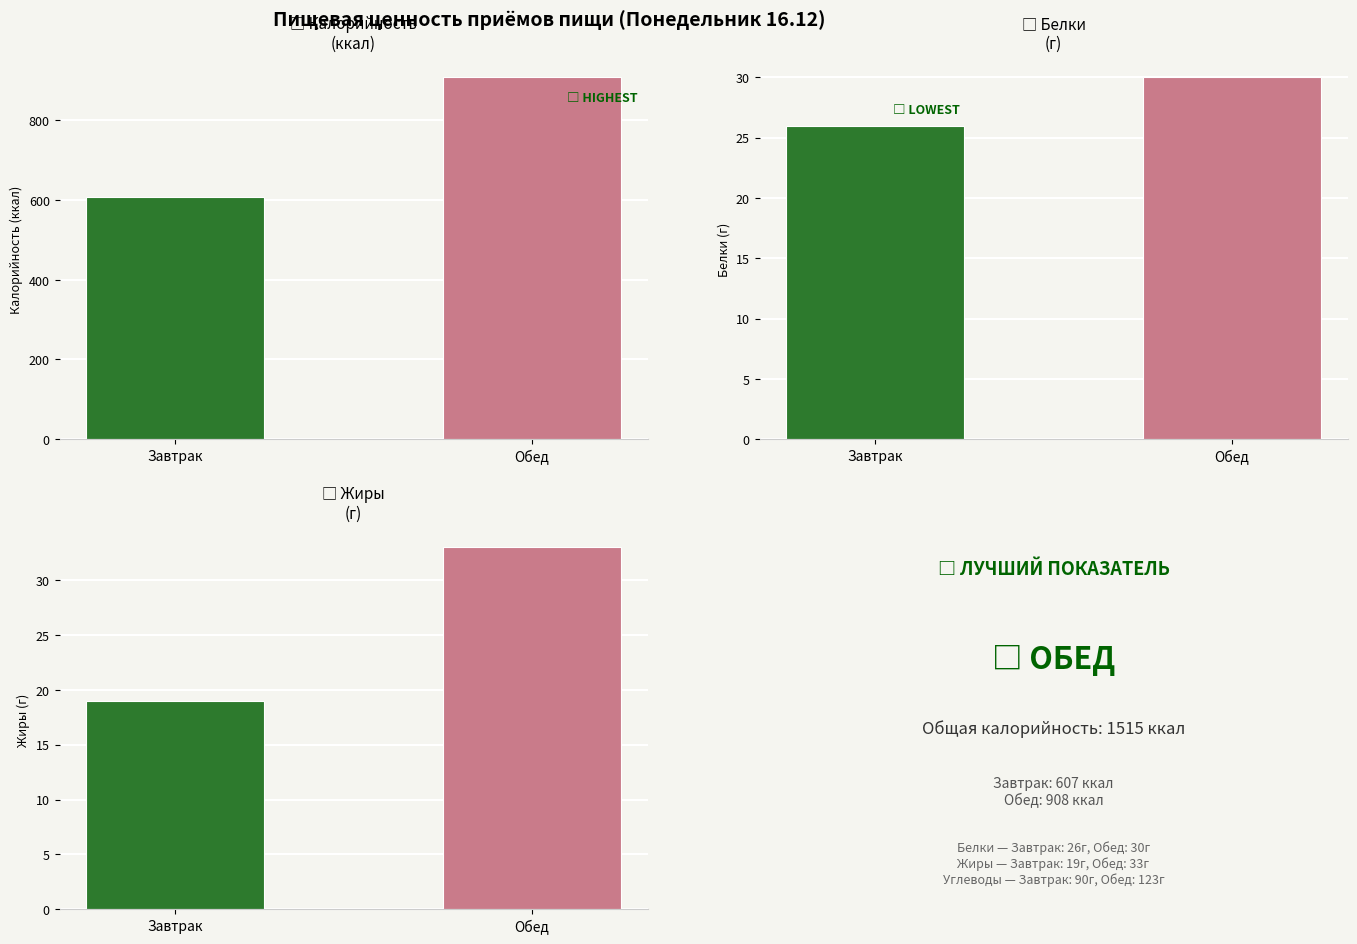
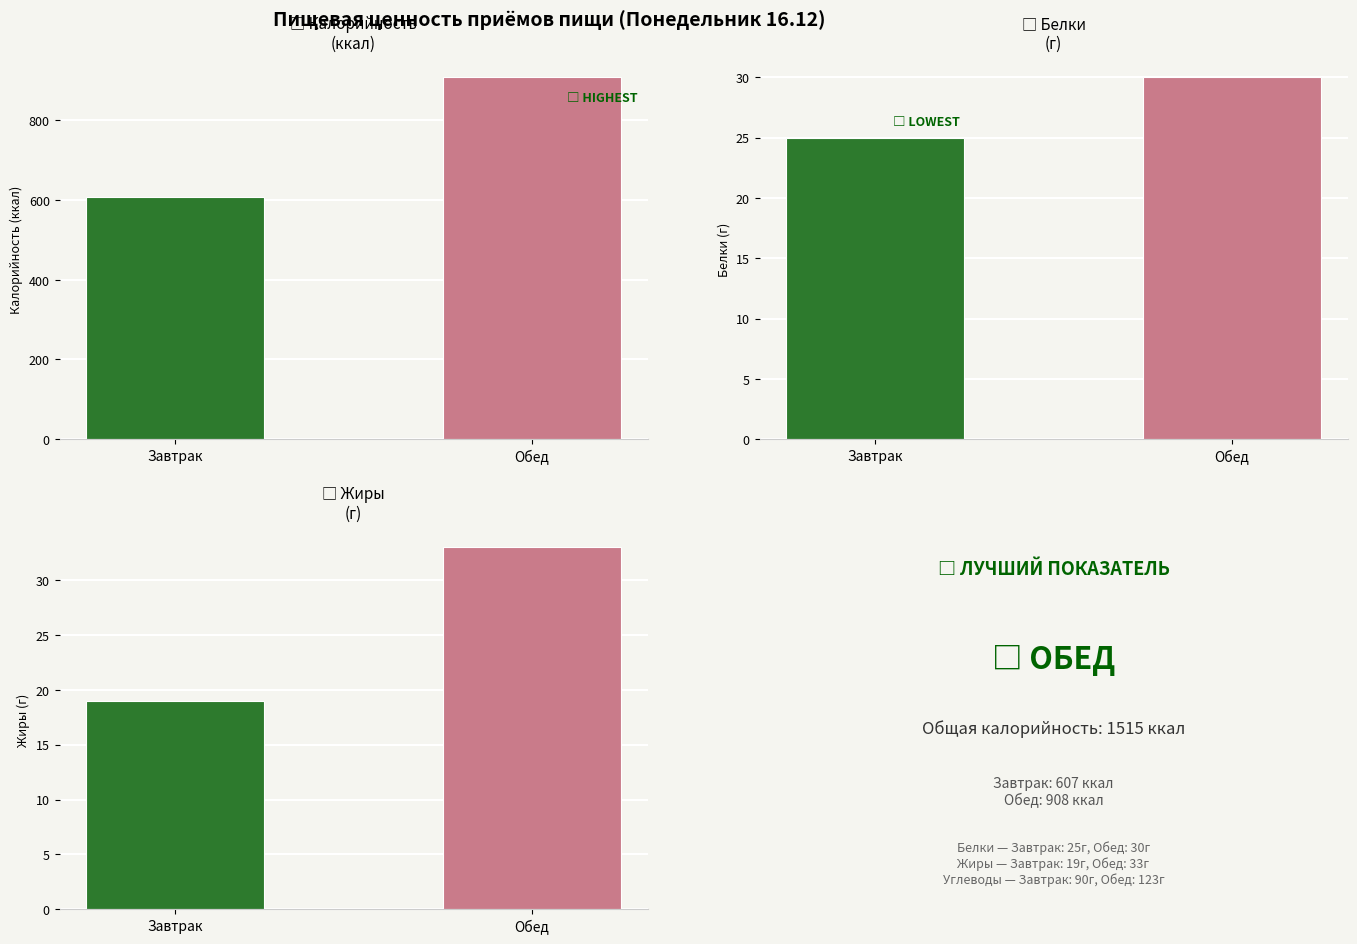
  {
    "□ Калорийность (ккал)": {
      "Завтрак": "610",
      "Обед": "910"
    },
    "□ Белки (г)": {
-     "Завтрак": "26г,"
+     "Завтрак": "25г,"
    },
    "□ Жиры (г)": {
      "Завтрак": "19.0",
      "Обед": "33.0"
    }
  }
